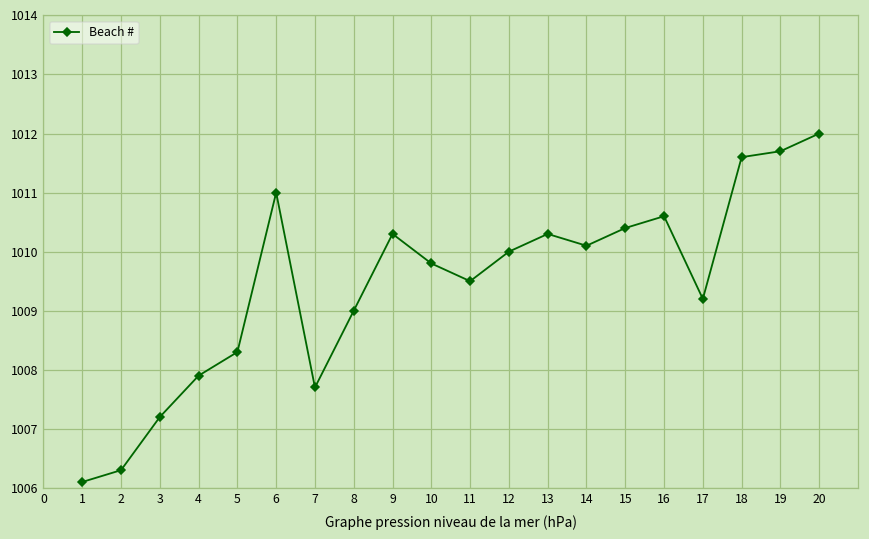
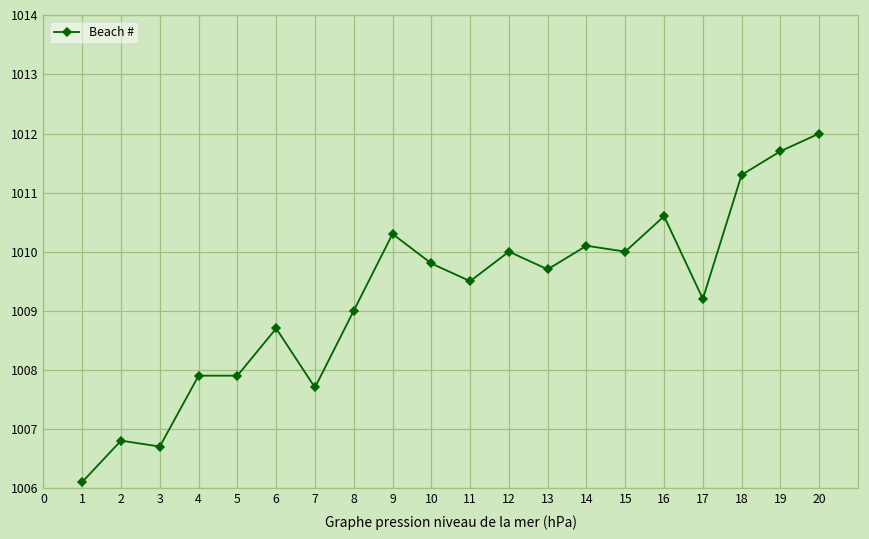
  {
    "1": 1006.1,
-   "2": 1006.3,
-   "3": 1007.2,
+   "2": 1006.8,
+   "3": 1006.7,
    "4": 1007.9,
-   "5": 1008.3,
-   "6": 1011.0,
+   "5": 1007.9,
+   "6": 1008.7,
    "7": 1007.7,
    "8": 1009.0,
    "9": 1010.3,
    "10": 1009.8,
    "11": 1009.5,
    "12": 1010.0,
-   "13": 1010.3,
+   "13": 1009.7,
    "14": 1010.1,
-   "15": 1010.4,
+   "15": 1010.0,
    "16": 1010.6,
    "17": 1009.2,
-   "18": 1011.6,
+   "18": 1011.3,
    "19": 1011.7,
    "20": 1012.0
  }
